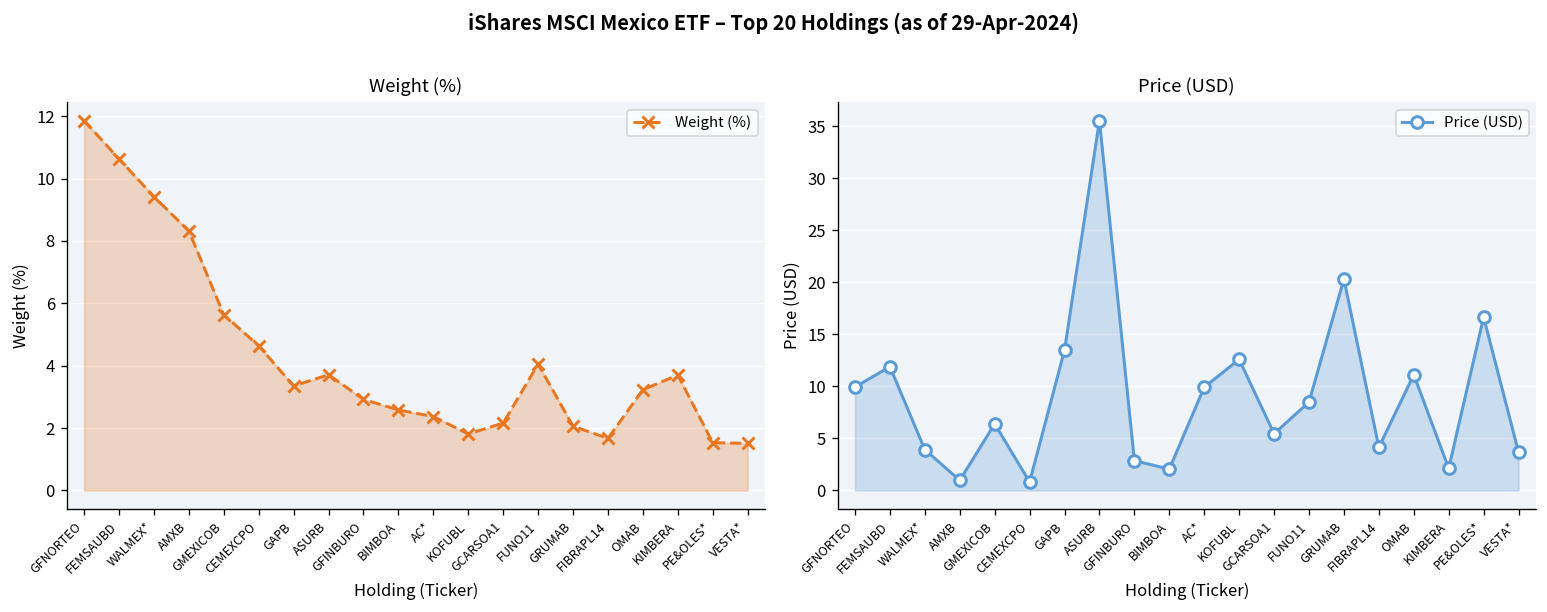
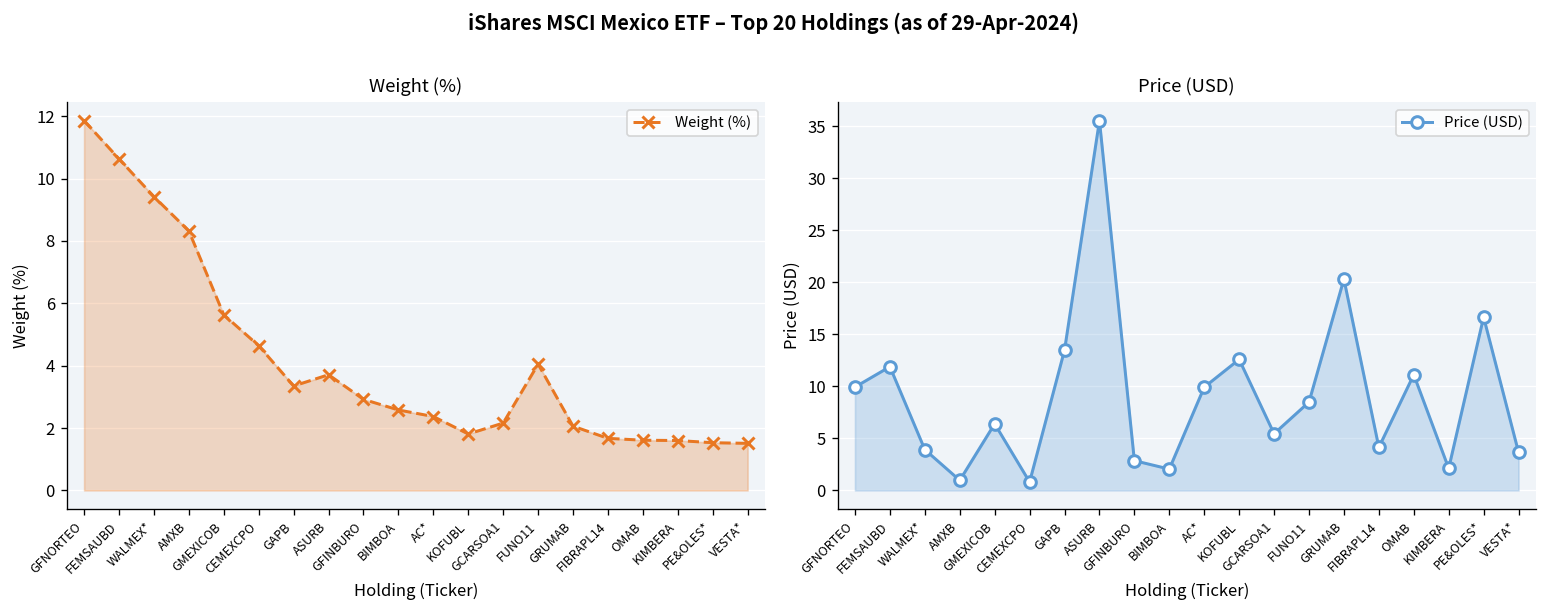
  {
    "Weight (%)": {
      "GFNORTEO": 11.9,
      "FEMSAUBD": 10.6,
      "WALMEX*": 9.4,
      "AMXB": 8.3,
      "GMEXICOB": 5.6,
      "CEMEXCPO": 4.6,
      "GAPB": 3.4,
      "ASURB": 3.7,
      "GFINBURO": 2.9,
      "BIMBOA": 2.6,
      "AC*": 2.4,
      "KOFUBL": 1.8,
      "GCARSOA1": 2.2,
      "FUNO11": 4.1,
      "GRUMAB": 2.1,
      "FIBRAPL14": 1.7,
-     "OMAB": 3.2,
-     "KIMBERA": 3.7,
+     "OMAB": 1.6,
+     "KIMBERA": 1.6,
      "PE&OLES*": 1.5,
      "VESTA*": 1.5
    },
    "Price (USD)": {
      "GFNORTEO": 10,
      "FEMSAUBD": 12,
      "WALMEX*": 4,
      "AMXB": 1,
      "GMEXICOB": 6,
      "CEMEXCPO": 1,
      "GAPB": 13,
      "ASURB": 36,
      "GFINBURO": 3,
      "BIMBOA": 2,
      "AC*": 10,
      "KOFUBL": 13,
      "GCARSOA1": 5,
      "FUNO11": 8,
      "GRUMAB": 20,
      "FIBRAPL14": 4,
      "OMAB": 11,
      "KIMBERA": 2,
      "PE&OLES*": 17,
      "VESTA*": 4
    }
  }
